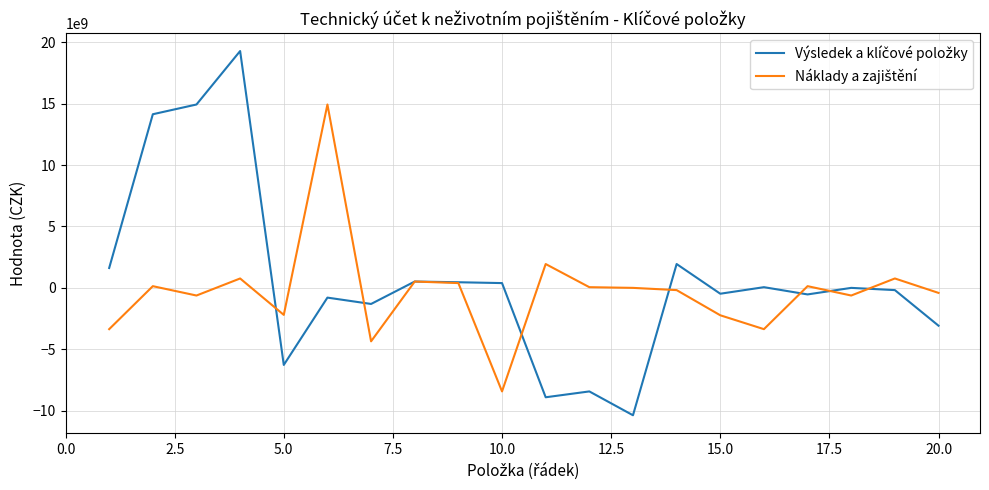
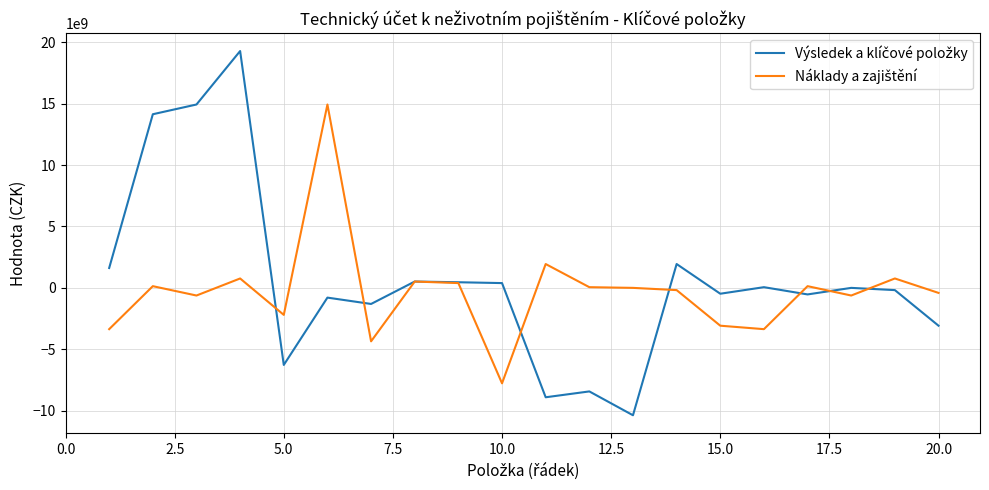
  {
    "Výsledek a klíčové položky": {
      "5.0": -6300000000,
      "10.0": 400000000,
      "15.0": -500000000,
      "20.0": -3100000000
    },
    "Náklady a zajištění": {
      "5.0": -2200000000,
-     "10.0": -8400000000,
-     "15.0": -2200000000,
+     "10.0": -7800000000,
+     "15.0": -3100000000,
      "20.0": -400000000
    }
  }
